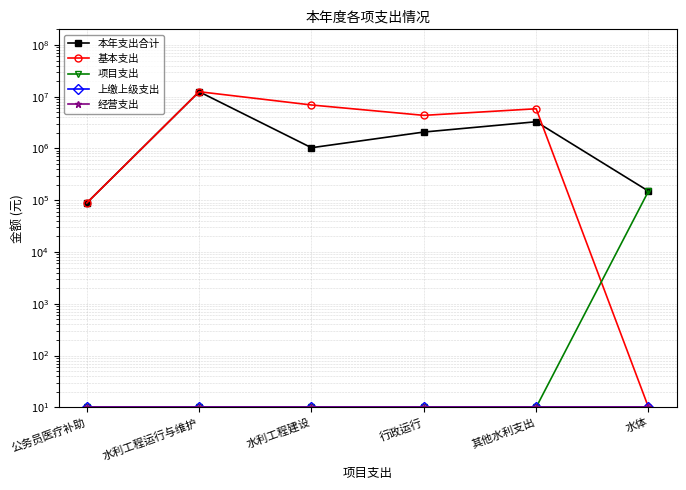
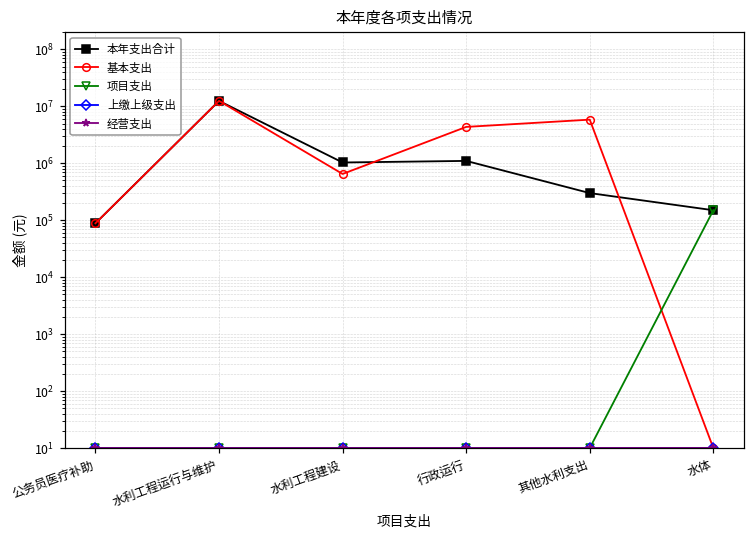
  {
    "本年支出合计": {
      "水利工程建设": 1000000,
-     "行政运行": 2100000,
-     "其他水利支出": 3000000
+     "行政运行": 1100000,
+     "其他水利支出": 300000
    },
    "基本支出": {
-     "水利工程建设": 7000000,
+     "水利工程建设": 700000,
      "行政运行": 4000000,
      "其他水利支出": 6000000
    }
  }
